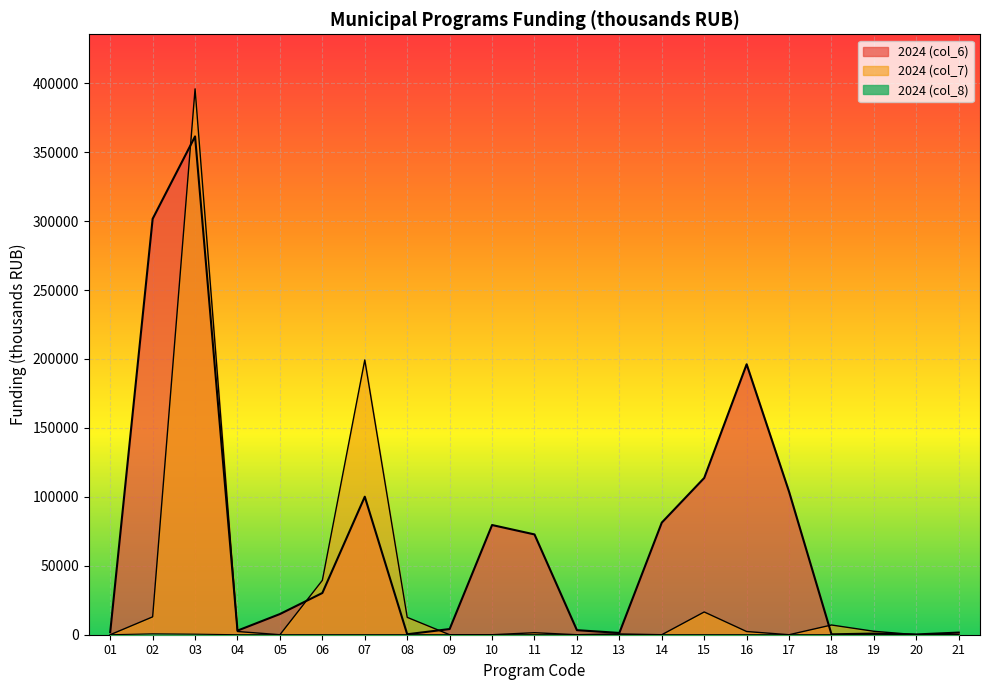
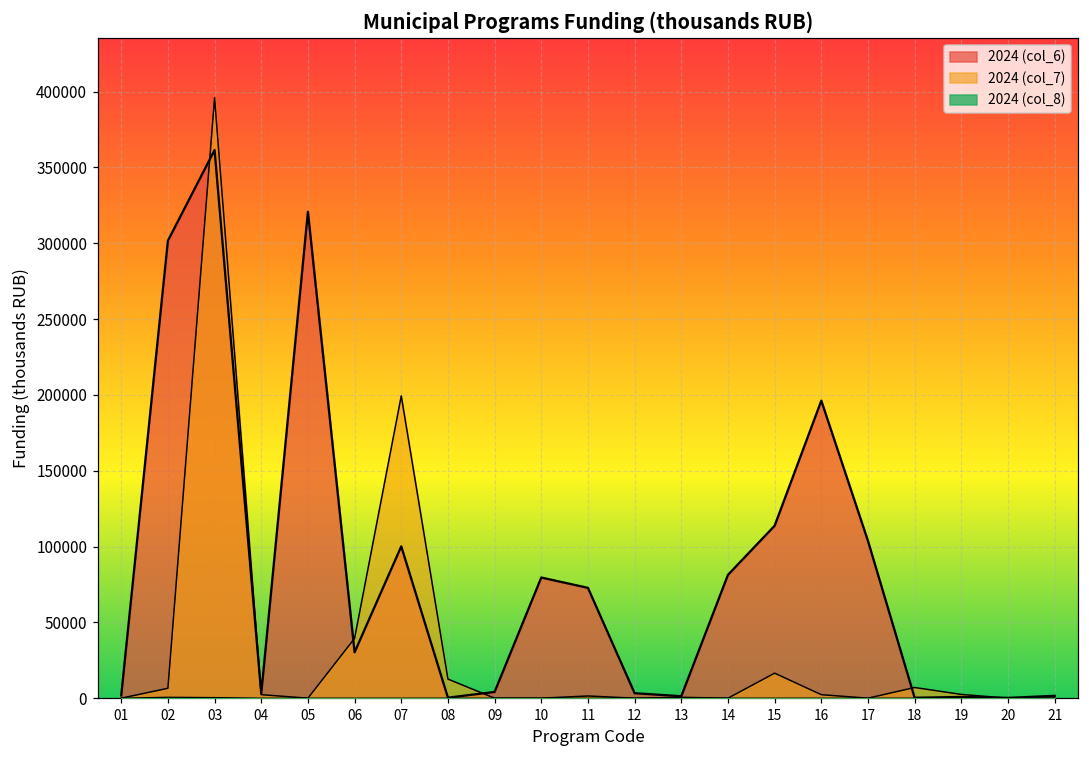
  {
    "2024 (col_6)": {
      "02": 302000,
      "03": 361000,
-     "05": 15000,
+     "05": 321000,
      "06": 30000,
      "07": 100000,
      "09": 4000,
      "10": 80000,
      "11": 73000,
      "12": 3000,
      "14": 81000,
      "15": 114000,
      "16": 196000,
      "17": 104000
    },
    "2024 (col_7)": {
-     "02": 13000,
+     "02": 7000,
      "03": 396000,
      "06": 39000,
      "07": 199000,
      "08": 13000,
      "15": 17000,
      "16": 2000,
      "18": 7000
    },
    "2024 (col_8)": {
      "02": 1000,
      "03": 0,
      "04": 0,
      "06": 0,
      "07": 0,
      "15": 0,
      "16": 0
    }
  }
